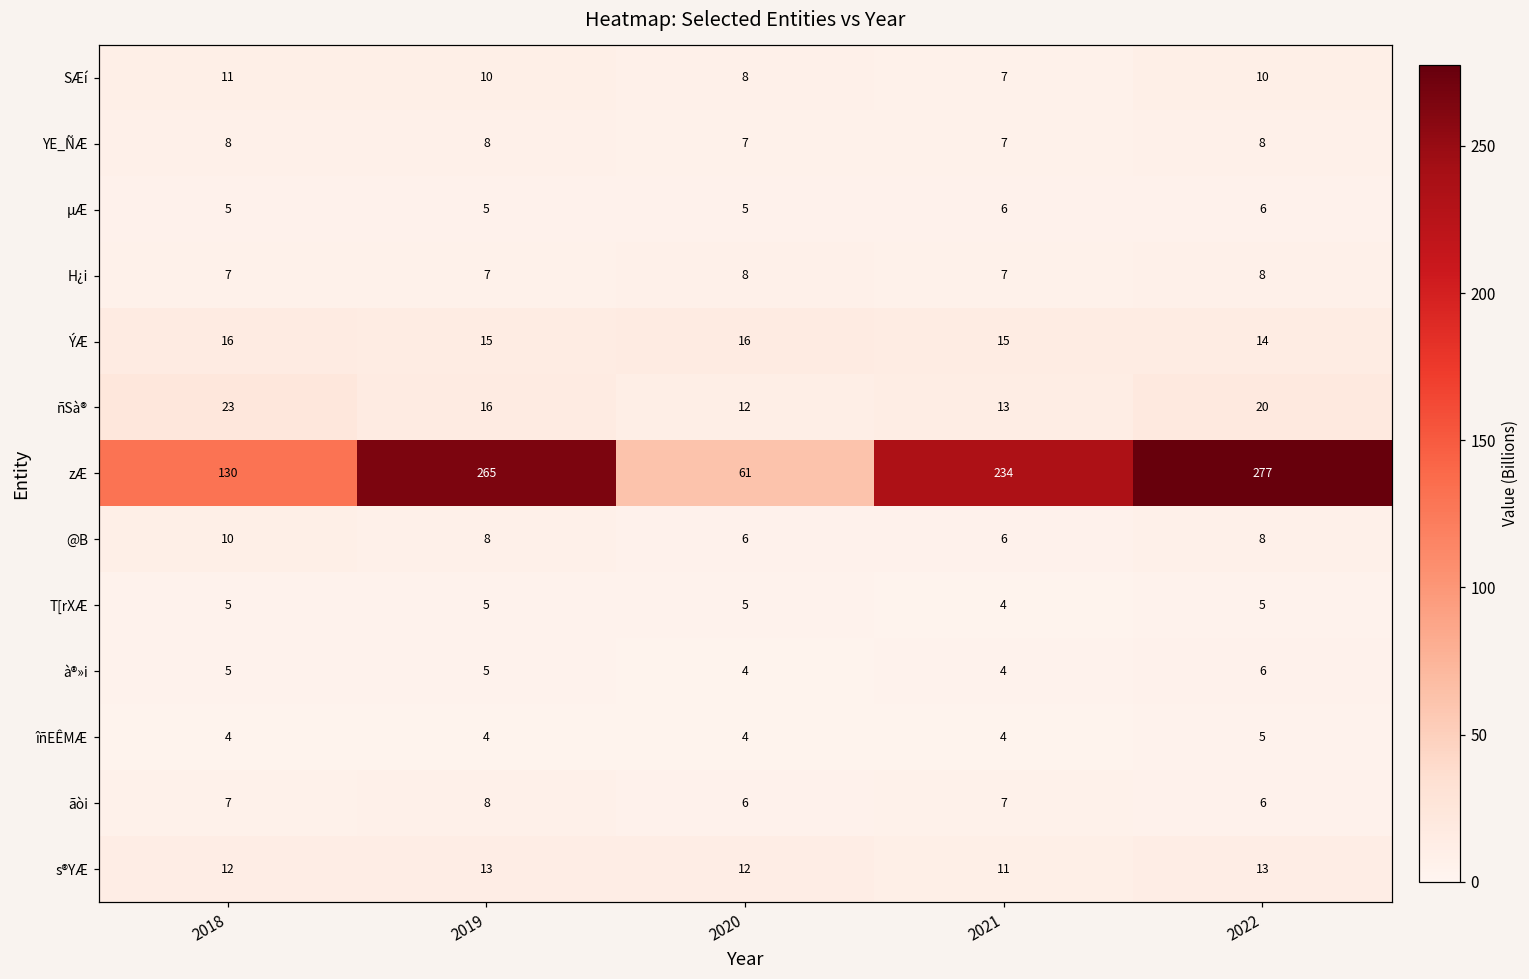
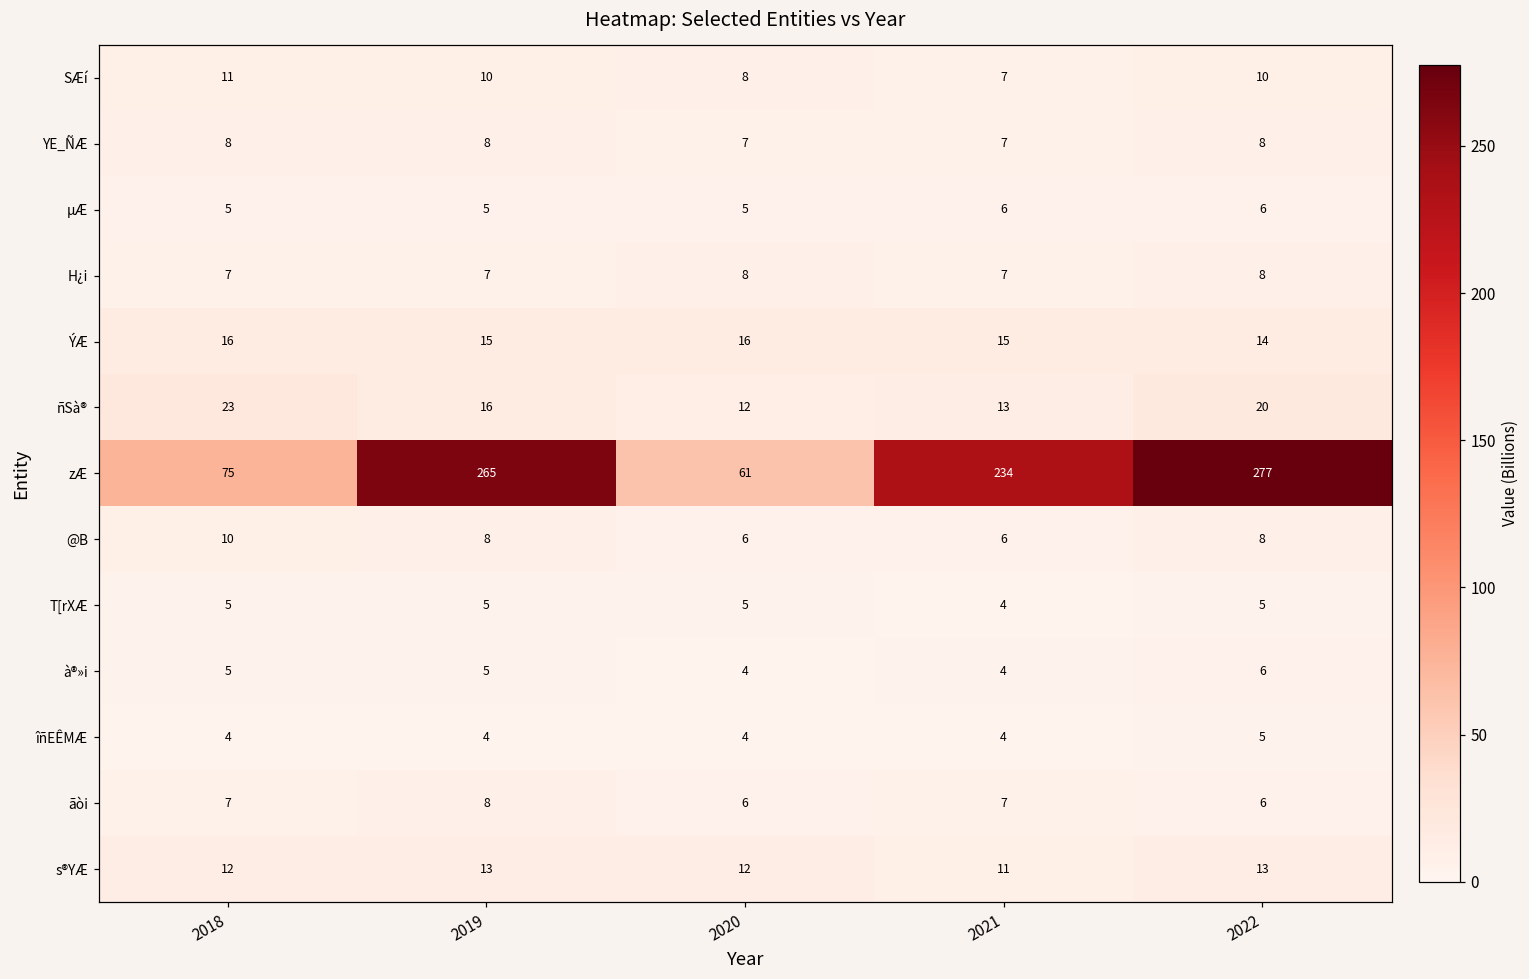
  {
    "SÆí": {
      "2018": 11,
      "2019": 10,
      "2020": 8,
      "2021": 7,
      "2022": 10
    },
    "YE_ÑÆ": {
      "2018": 8,
      "2019": 8,
      "2020": 7,
      "2021": 7,
      "2022": 8
    },
    "µÆ": {
      "2018": 5,
      "2019": 5,
      "2020": 5,
      "2021": 6,
      "2022": 6
    },
    "H¿i": {
      "2018": 7,
      "2019": 7,
      "2020": 8,
      "2021": 7,
      "2022": 8
    },
    "ÝÆ": {
      "2018": 16,
      "2019": 15,
      "2020": 16,
      "2021": 15,
      "2022": 14
    },
    "ñSà®": {
      "2018": 23,
      "2019": 16,
      "2020": 12,
      "2021": 13,
      "2022": 20
    },
    "zÆ": {
-     "2018": 130,
+     "2018": 75,
      "2019": 265,
      "2020": 61,
      "2021": 234,
      "2022": 277
    },
    "@B": {
      "2018": 10,
      "2019": 8,
      "2020": 6,
      "2021": 6,
      "2022": 8
    },
    "T[rXÆ": {
      "2018": 5,
      "2019": 5,
      "2020": 5,
      "2021": 4,
      "2022": 5
    },
    "à®»i": {
      "2018": 5,
      "2019": 5,
      "2020": 4,
      "2021": 4,
      "2022": 6
    },
    "îñEÊMÆ": {
      "2018": 4,
      "2019": 4,
      "2020": 4,
      "2021": 4,
      "2022": 5
    },
    "ãòi": {
      "2018": 7,
      "2019": 8,
      "2020": 6,
      "2021": 7,
      "2022": 6
    },
    "s®YÆ": {
      "2018": 12,
      "2019": 13,
      "2020": 12,
      "2021": 11,
      "2022": 13
    }
  }
